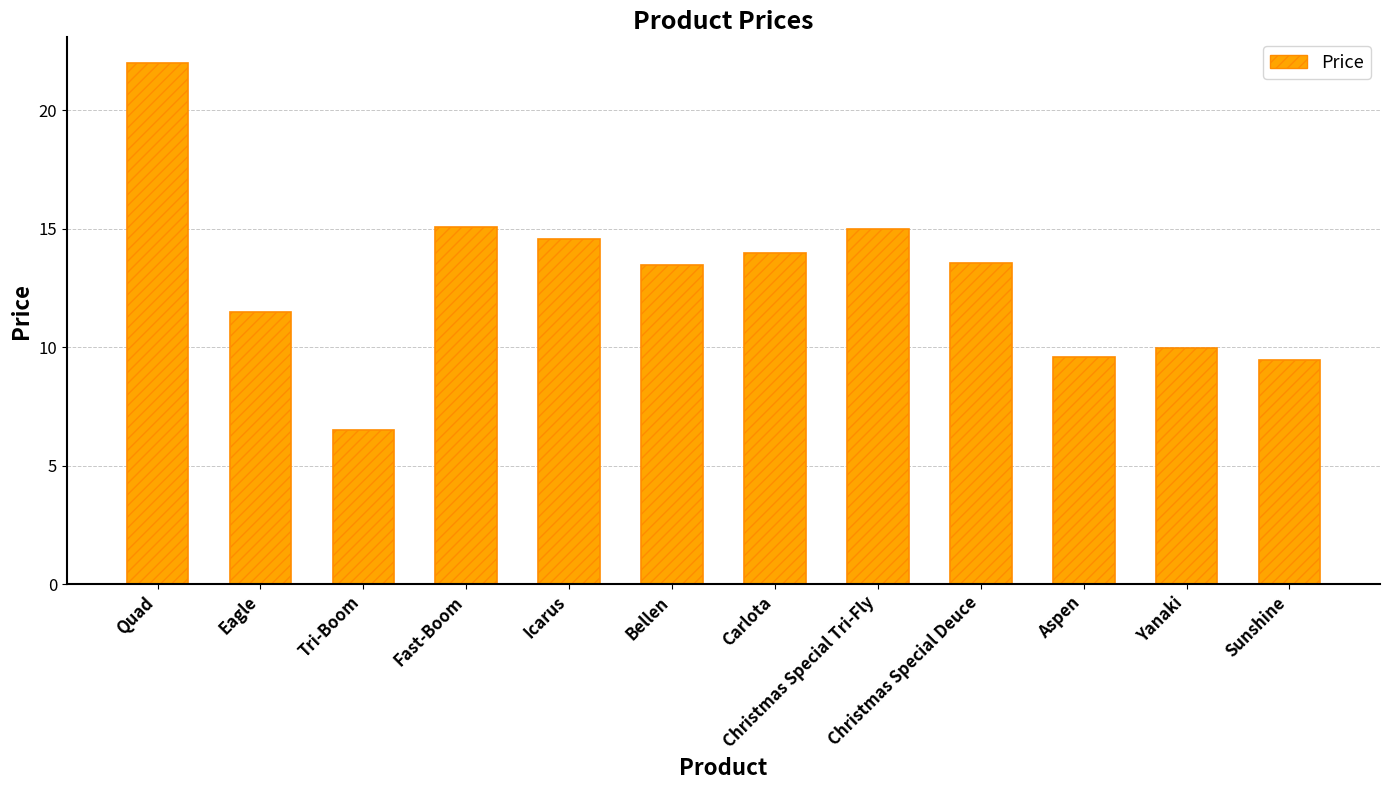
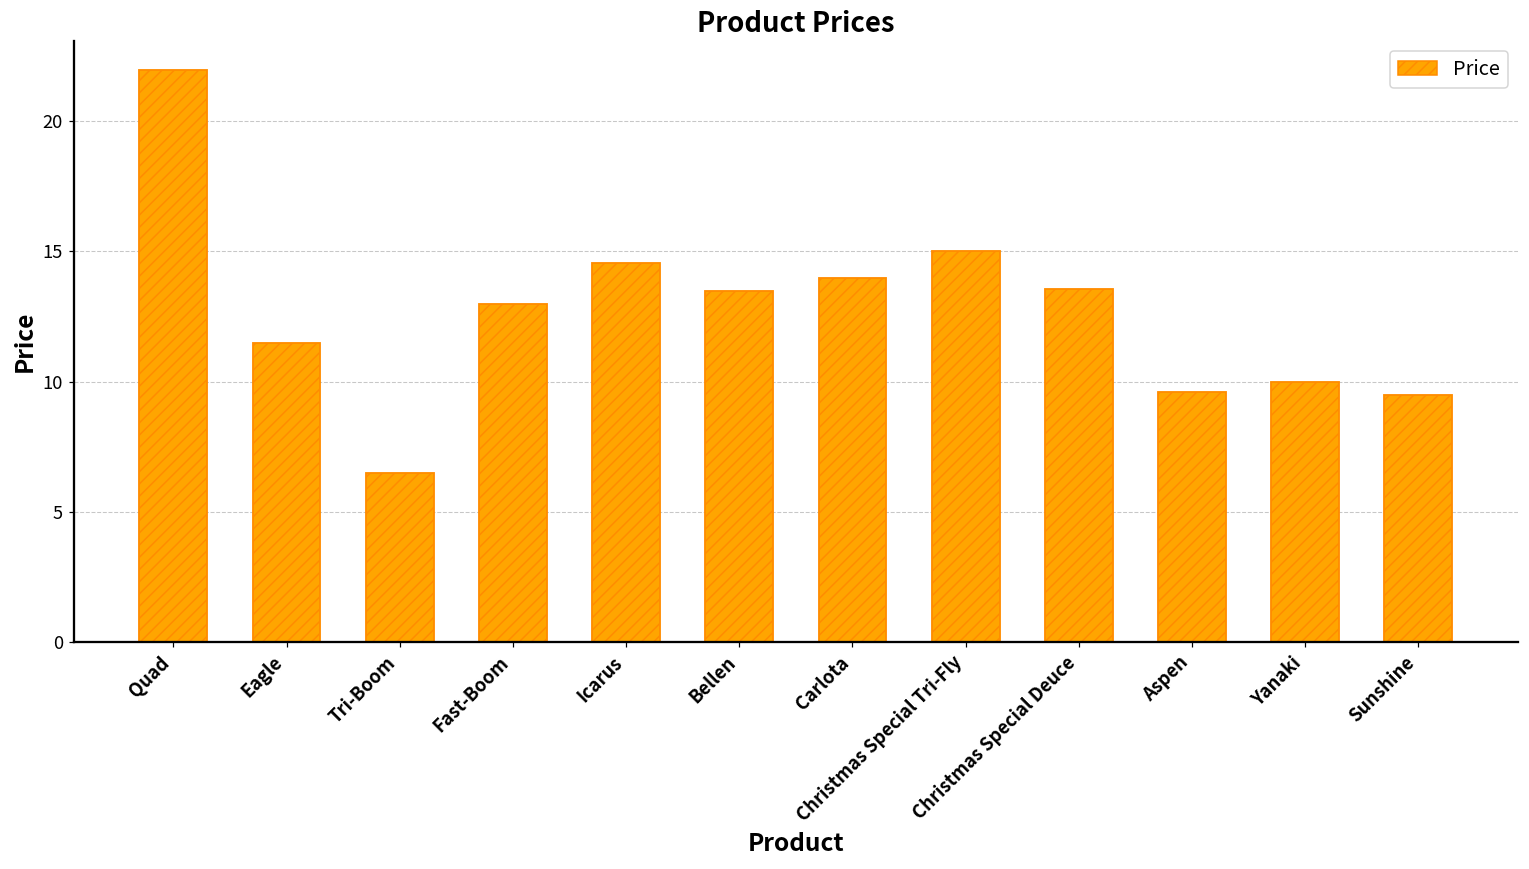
  {
    "Quad": 22.0,
    "Eagle": 11.5,
    "Tri-Boom": 6.5,
-   "Fast-Boom": 15.1,
+   "Fast-Boom": 13.0,
    "Icarus": 14.6,
    "Bellen": 13.5,
    "Carlota": 14.0,
    "Christmas Special Tri-Fly": 15.0,
    "Christmas Special Deuce": 13.6,
    "Aspen": 9.6,
    "Yanaki": 10.0,
    "Sunshine": 9.5
  }
